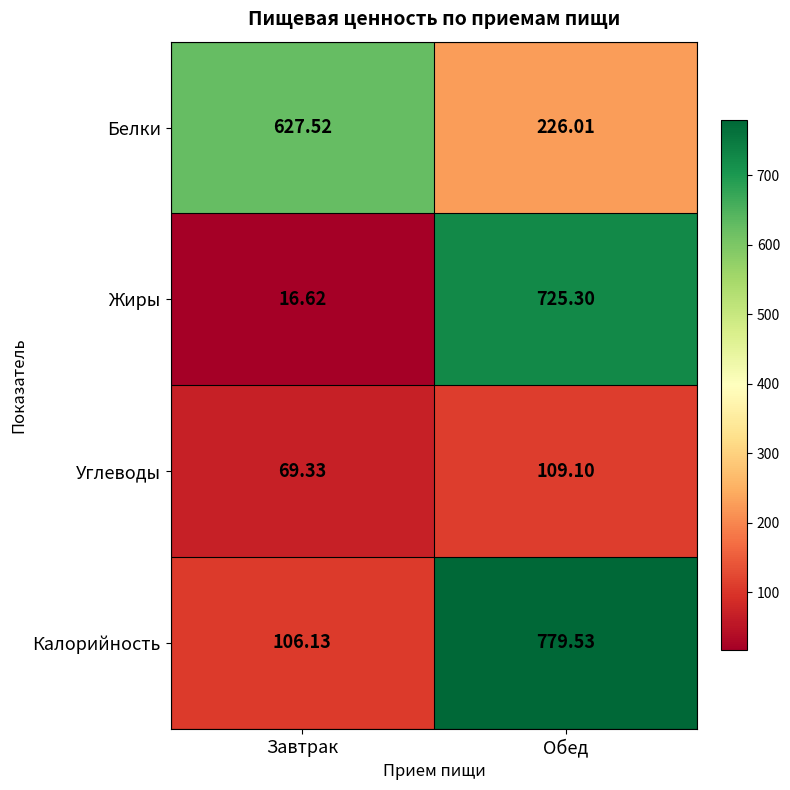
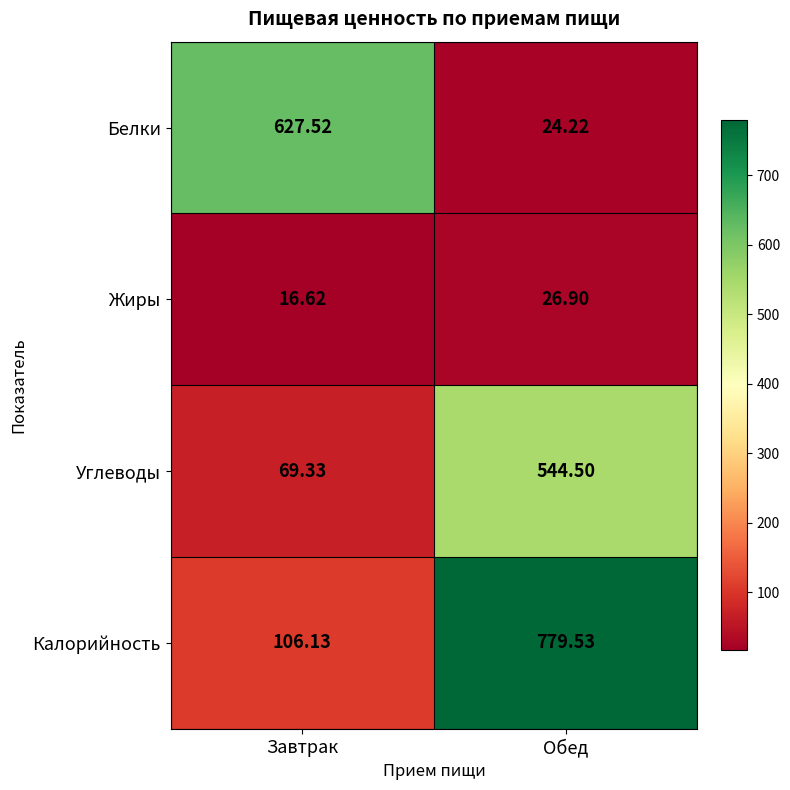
  {
    "Белки": {
      "Завтрак": 627.52,
-     "Обед": 226.01
+     "Обед": 24.22
    },
    "Жиры": {
      "Завтрак": 16.62,
-     "Обед": 725.30
+     "Обед": 26.90
    },
    "Углеводы": {
      "Завтрак": 69.33,
-     "Обед": 109.10
+     "Обед": 544.50
    },
    "Калорийность": {
      "Завтрак": 106.13,
      "Обед": 779.53
    }
  }
